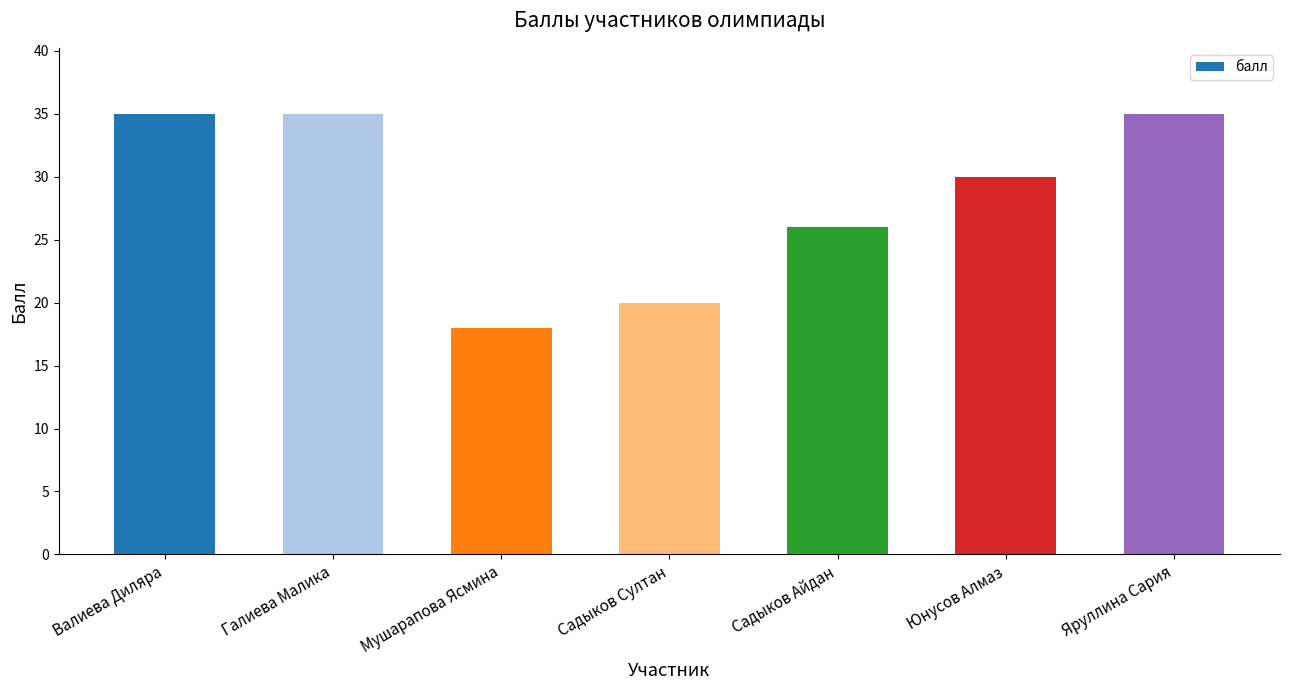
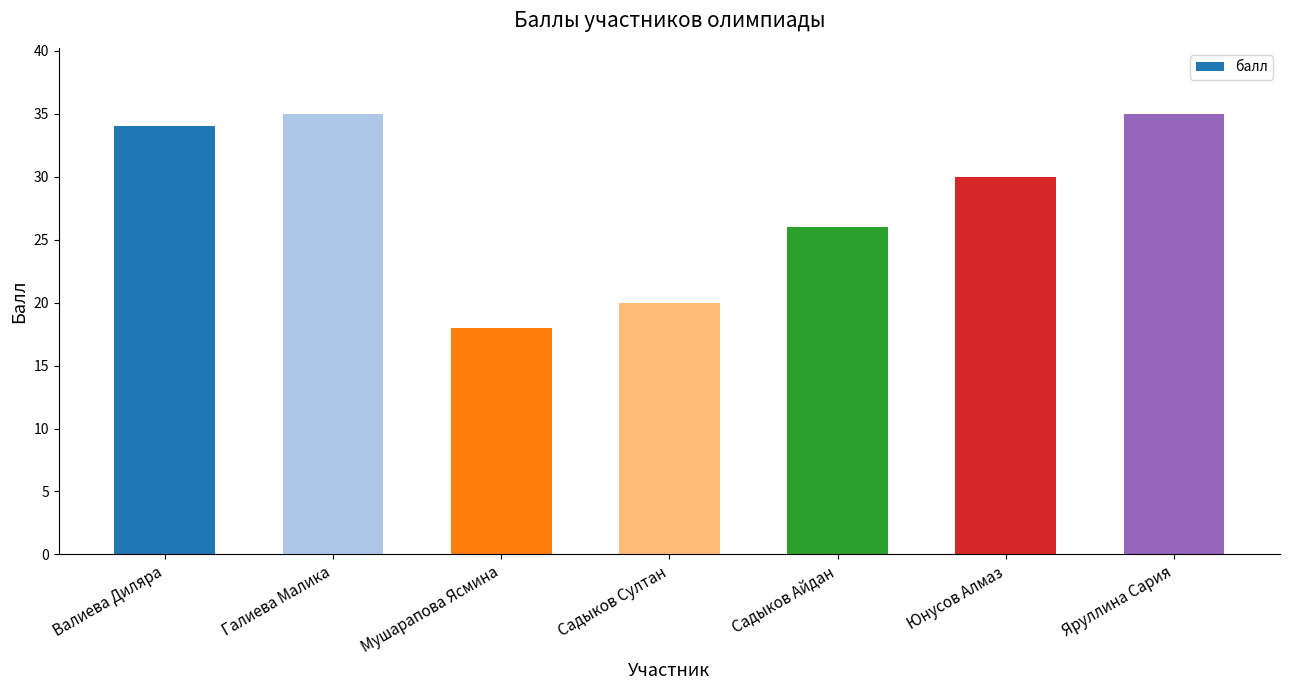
  {
-   "Валиева Диляра": 35,
+   "Валиева Диляра": 34,
    "Галиева Малика": 35,
    "Мушарапова Ясмина": 18,
    "Садыков Султан": 20,
    "Садыков Айдан": 26,
    "Юнусов Алмаз": 30,
    "Яруллина Сария": 35
  }
